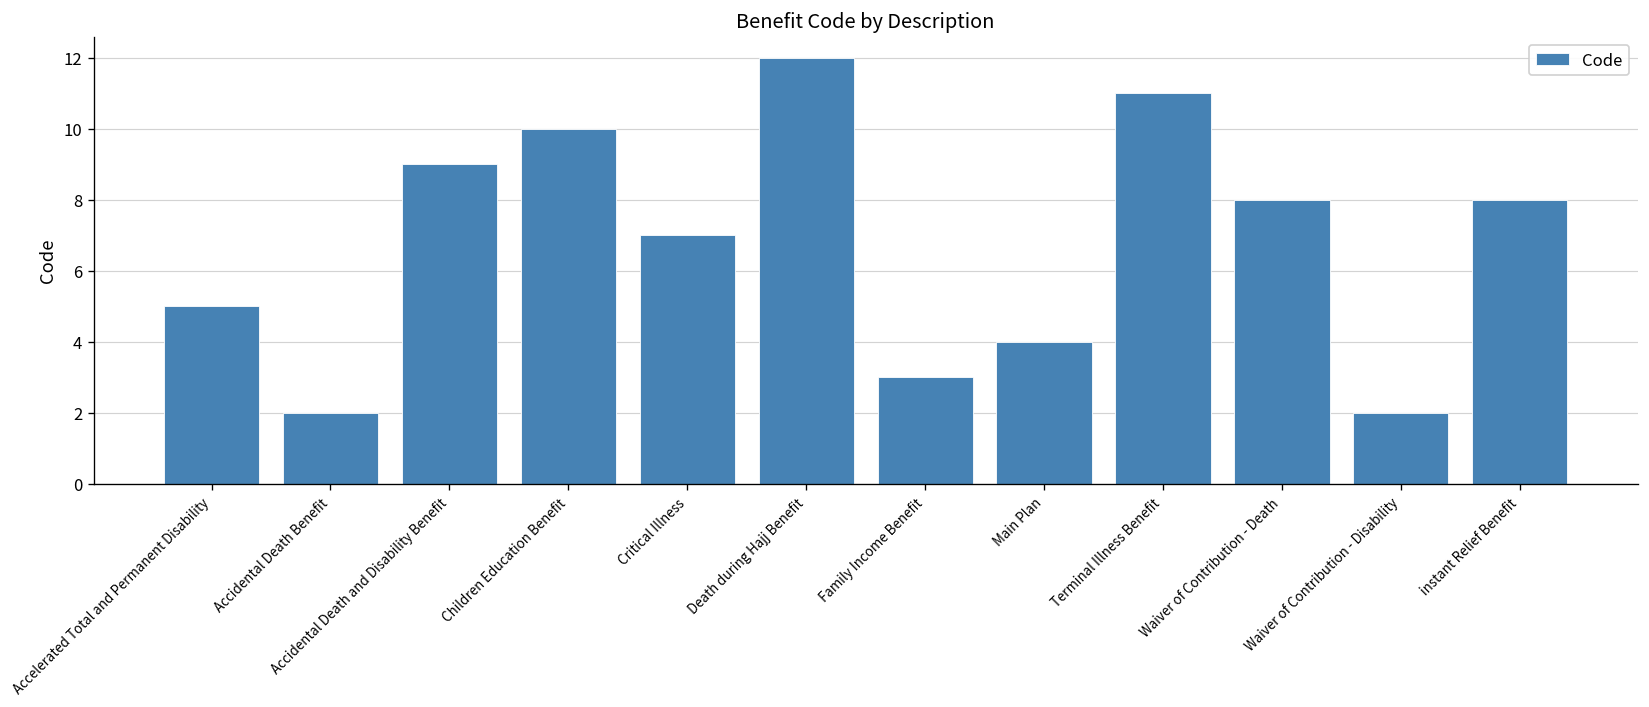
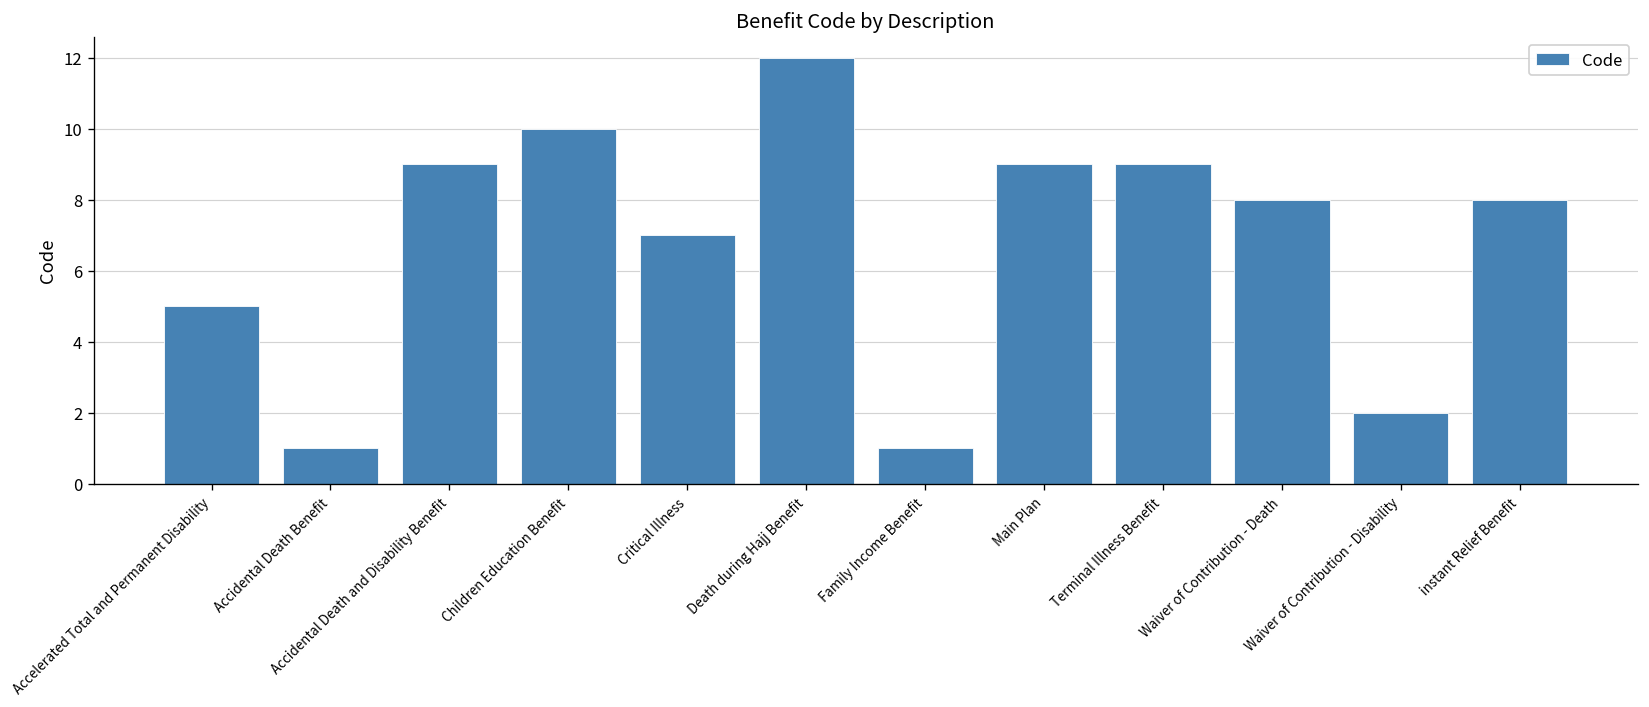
  {
    "Accelerated Total and Permanent Disability": 5,
-   "Accidental Death Benefit": 2,
+   "Accidental Death Benefit": 1,
    "Accidental Death and Disability Benefit": 9,
    "Children Education Benefit": 10,
    "Critical Illness": 7,
    "Death during Hajj Benefit": 12,
-   "Family Income Benefit": 3,
-   "Main Plan": 4,
-   "Terminal Illness Benefit": 11,
+   "Family Income Benefit": 1,
+   "Main Plan": 9,
+   "Terminal Illness Benefit": 9,
    "Waiver of Contribution - Death": 8,
    "Waiver of Contribution - Disability": 2,
    "instant Relief Benefit": 8
  }
